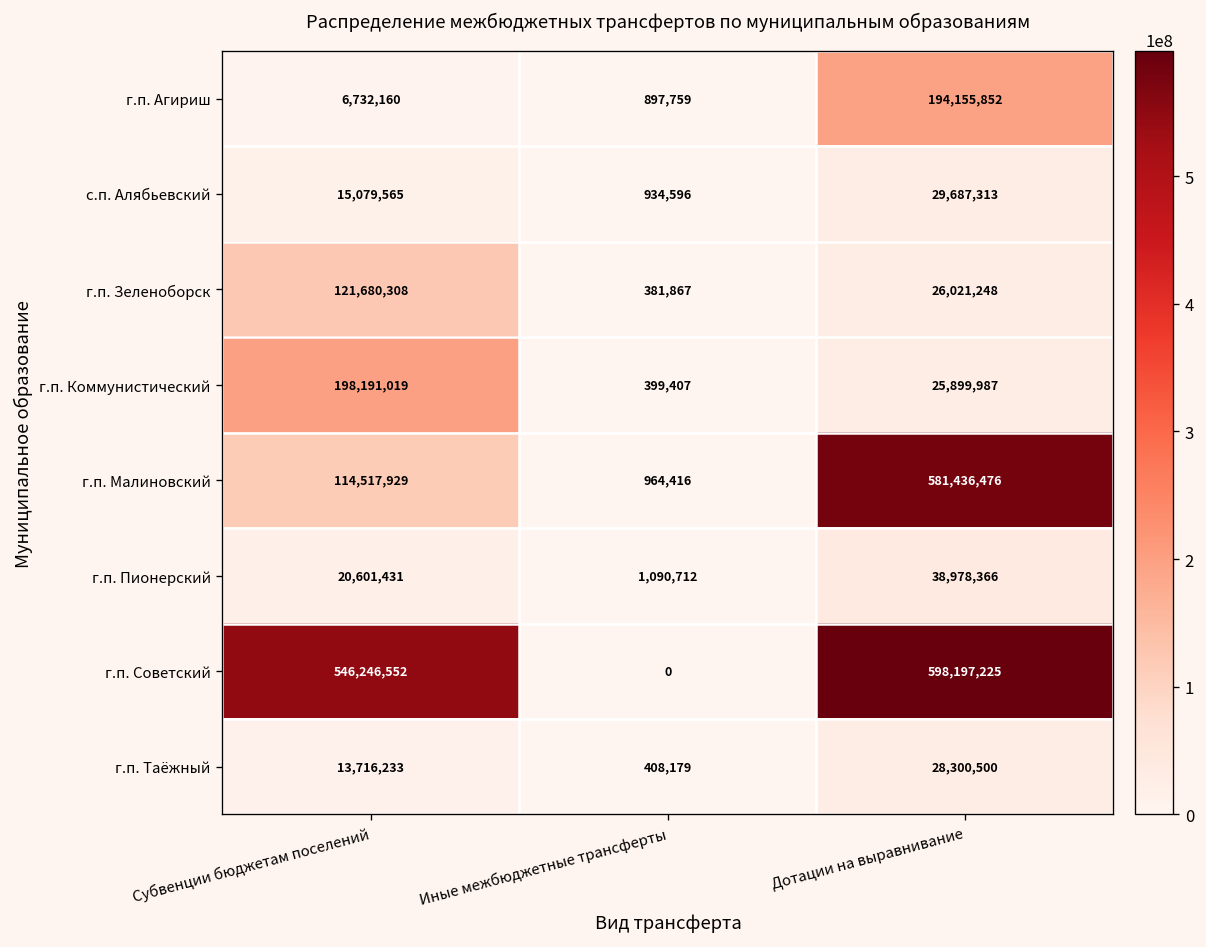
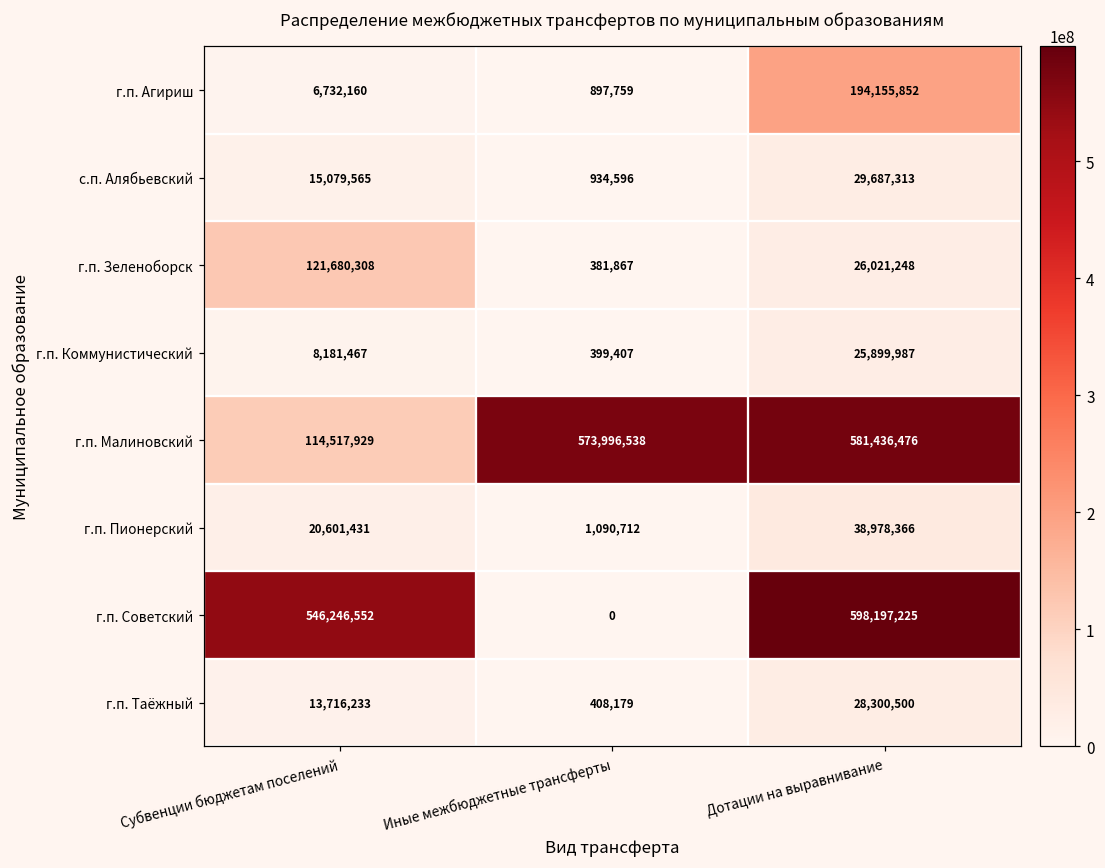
  {
    "г.п. Агириш": {
      "Субвенции бюджетам поселений": "6,732,160",
      "Иные межбюджетные трансферты": "897,759",
      "Дотации на выравнивание": "194,155,852"
    },
    "с.п. Алябьевский": {
      "Субвенции бюджетам поселений": "15,079,565",
      "Иные межбюджетные трансферты": "934,596",
      "Дотации на выравнивание": "29,687,313"
    },
    "г.п. Зеленоборск": {
      "Субвенции бюджетам поселений": "121,680,308",
      "Иные межбюджетные трансферты": "381,867",
      "Дотации на выравнивание": "26,021,248"
    },
    "г.п. Коммунистический": {
-     "Субвенции бюджетам поселений": "198,191,019",
+     "Субвенции бюджетам поселений": "8,181,467",
      "Иные межбюджетные трансферты": "399,407",
      "Дотации на выравнивание": "25,899,987"
    },
    "г.п. Малиновский": {
      "Субвенции бюджетам поселений": "114,517,929",
-     "Иные межбюджетные трансферты": "964,416",
+     "Иные межбюджетные трансферты": "573,996,538",
      "Дотации на выравнивание": "581,436,476"
    },
    "г.п. Пионерский": {
      "Субвенции бюджетам поселений": "20,601,431",
      "Иные межбюджетные трансферты": "1,090,712",
      "Дотации на выравнивание": "38,978,366"
    },
    "г.п. Советский": {
      "Субвенции бюджетам поселений": "546,246,552",
      "Иные межбюджетные трансферты": "0",
      "Дотации на выравнивание": "598,197,225"
    },
    "г.п. Таёжный": {
      "Субвенции бюджетам поселений": "13,716,233",
      "Иные межбюджетные трансферты": "408,179",
      "Дотации на выравнивание": "28,300,500"
    }
  }
